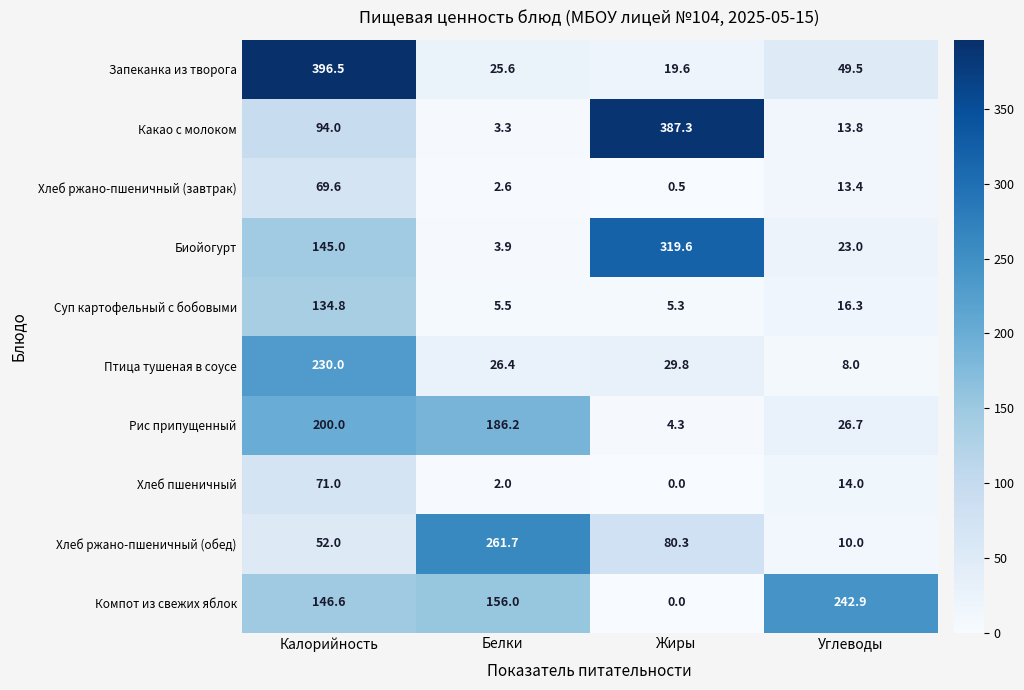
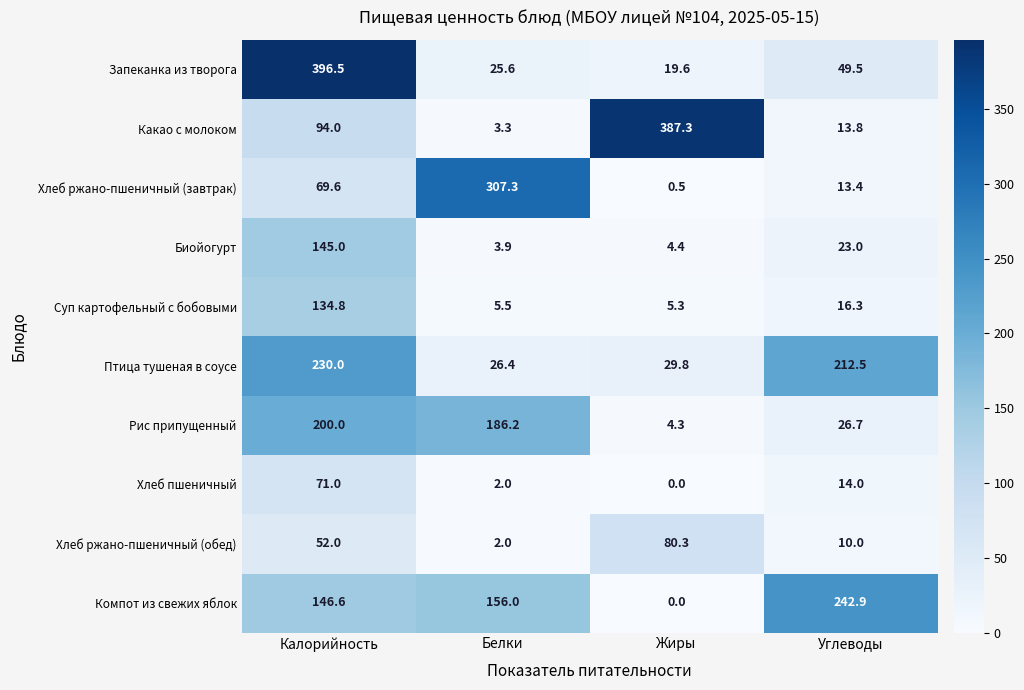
  {
    "Запеканка из творога": {
      "Калорийность": 396.5,
      "Белки": 25.6,
      "Жиры": 19.6,
      "Углеводы": 49.5
    },
    "Какао с молоком": {
      "Калорийность": 94.0,
      "Белки": 3.3,
      "Жиры": 387.3,
      "Углеводы": 13.8
    },
    "Хлеб ржано-пшеничный (завтрак)": {
      "Калорийность": 69.6,
-     "Белки": 2.6,
+     "Белки": 307.3,
      "Жиры": 0.5,
      "Углеводы": 13.4
    },
    "Биойогурт": {
      "Калорийность": 145.0,
      "Белки": 3.9,
-     "Жиры": 319.6,
+     "Жиры": 4.4,
      "Углеводы": 23.0
    },
    "Суп картофельный с бобовыми": {
      "Калорийность": 134.8,
      "Белки": 5.5,
      "Жиры": 5.3,
      "Углеводы": 16.3
    },
    "Птица тушеная в соусе": {
      "Калорийность": 230.0,
      "Белки": 26.4,
      "Жиры": 29.8,
-     "Углеводы": 8.0
+     "Углеводы": 212.5
    },
    "Рис припущенный": {
      "Калорийность": 200.0,
      "Белки": 186.2,
      "Жиры": 4.3,
      "Углеводы": 26.7
    },
    "Хлеб пшеничный": {
      "Калорийность": 71.0,
      "Белки": 2.0,
      "Жиры": 0.0,
      "Углеводы": 14.0
    },
    "Хлеб ржано-пшеничный (обед)": {
      "Калорийность": 52.0,
-     "Белки": 261.7,
+     "Белки": 2.0,
      "Жиры": 80.3,
      "Углеводы": 10.0
    },
    "Компот из свежих яблок": {
      "Калорийность": 146.6,
      "Белки": 156.0,
      "Жиры": 0.0,
      "Углеводы": 242.9
    }
  }
